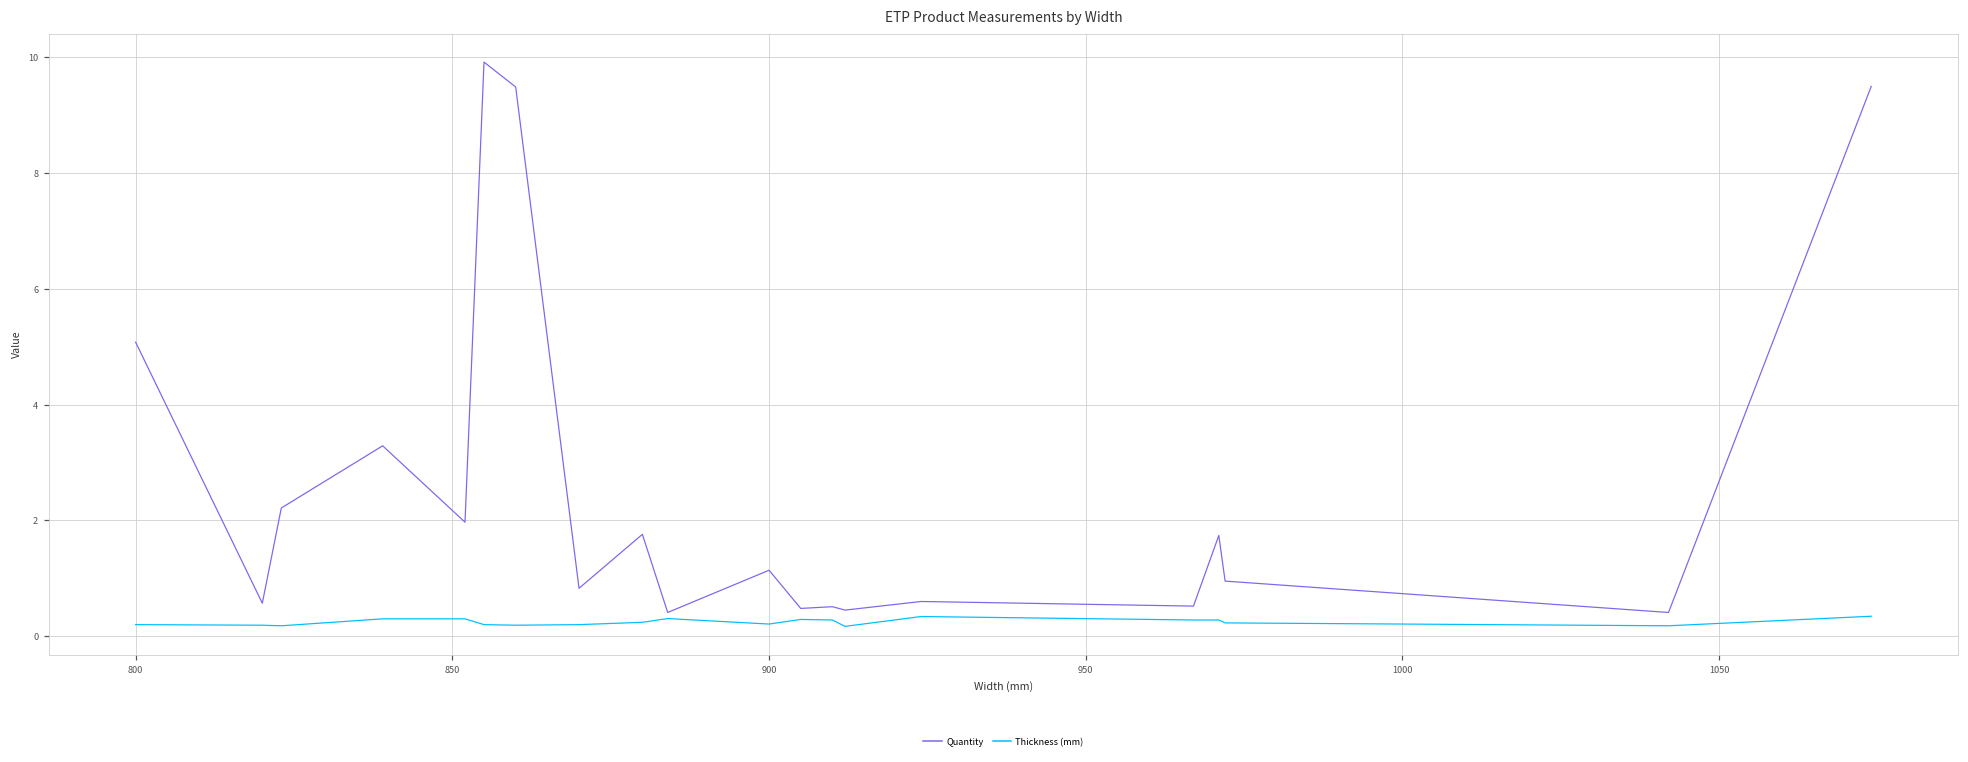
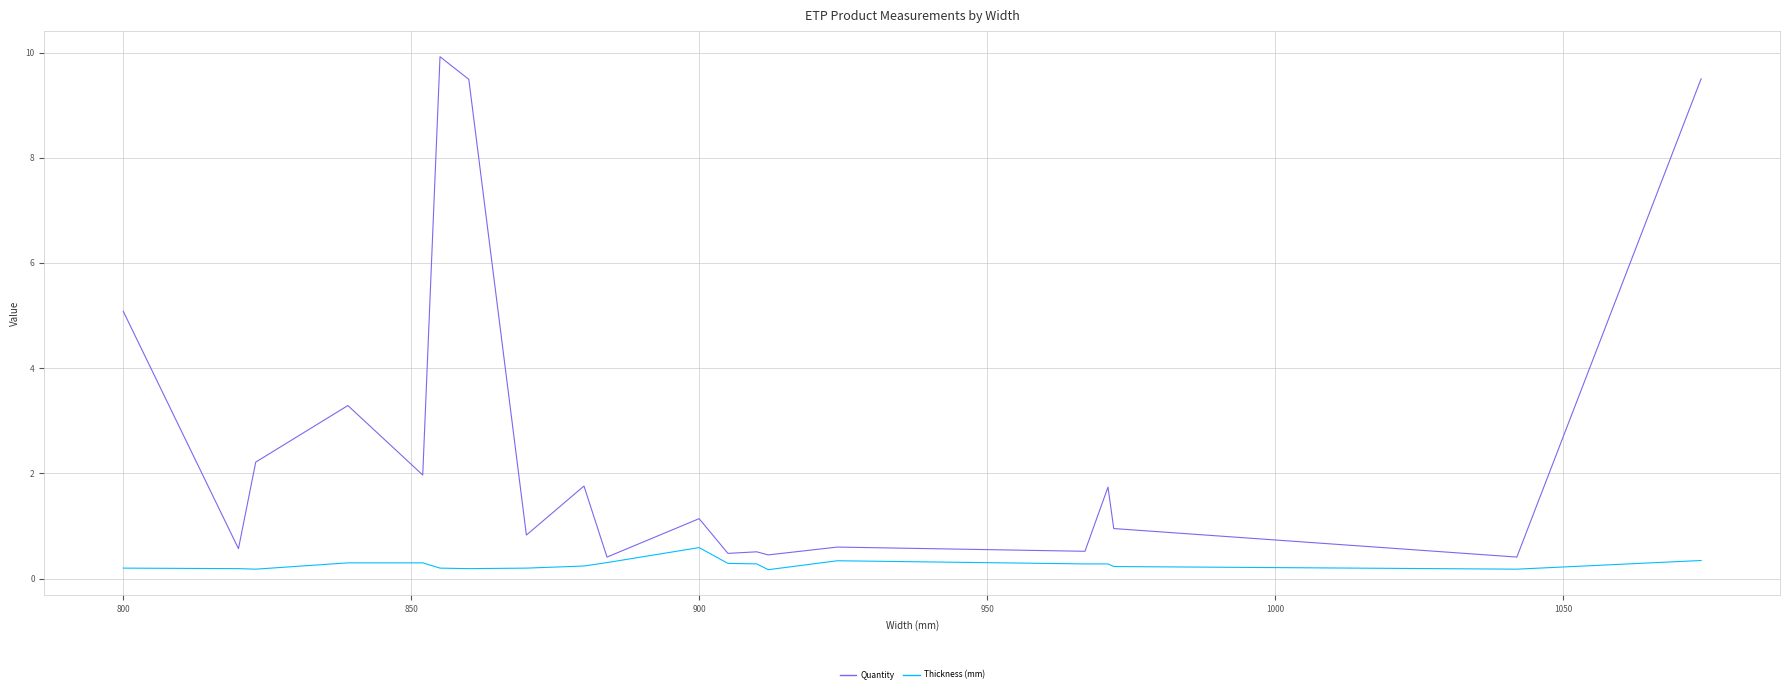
  {
    "Quantity": {
      "800": 5.1,
      "900": 1.1
    },
    "Thickness (mm)": {
      "800": 0.2,
-     "900": 0.2
+     "900": 0.6
    }
  }
